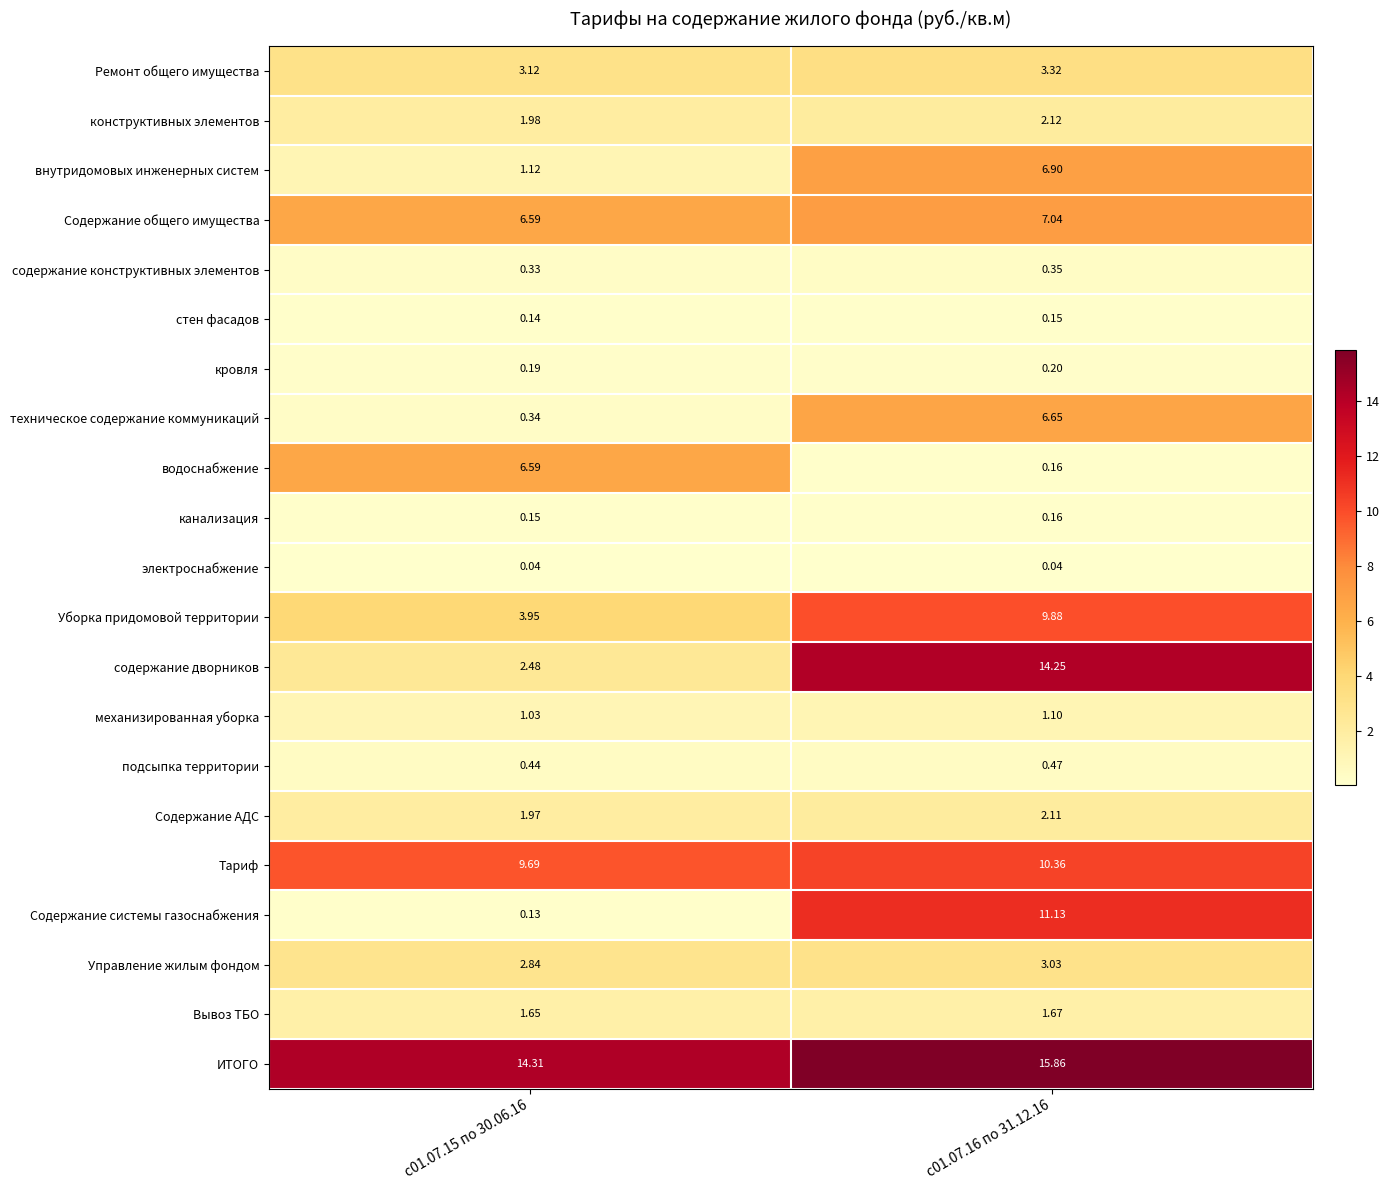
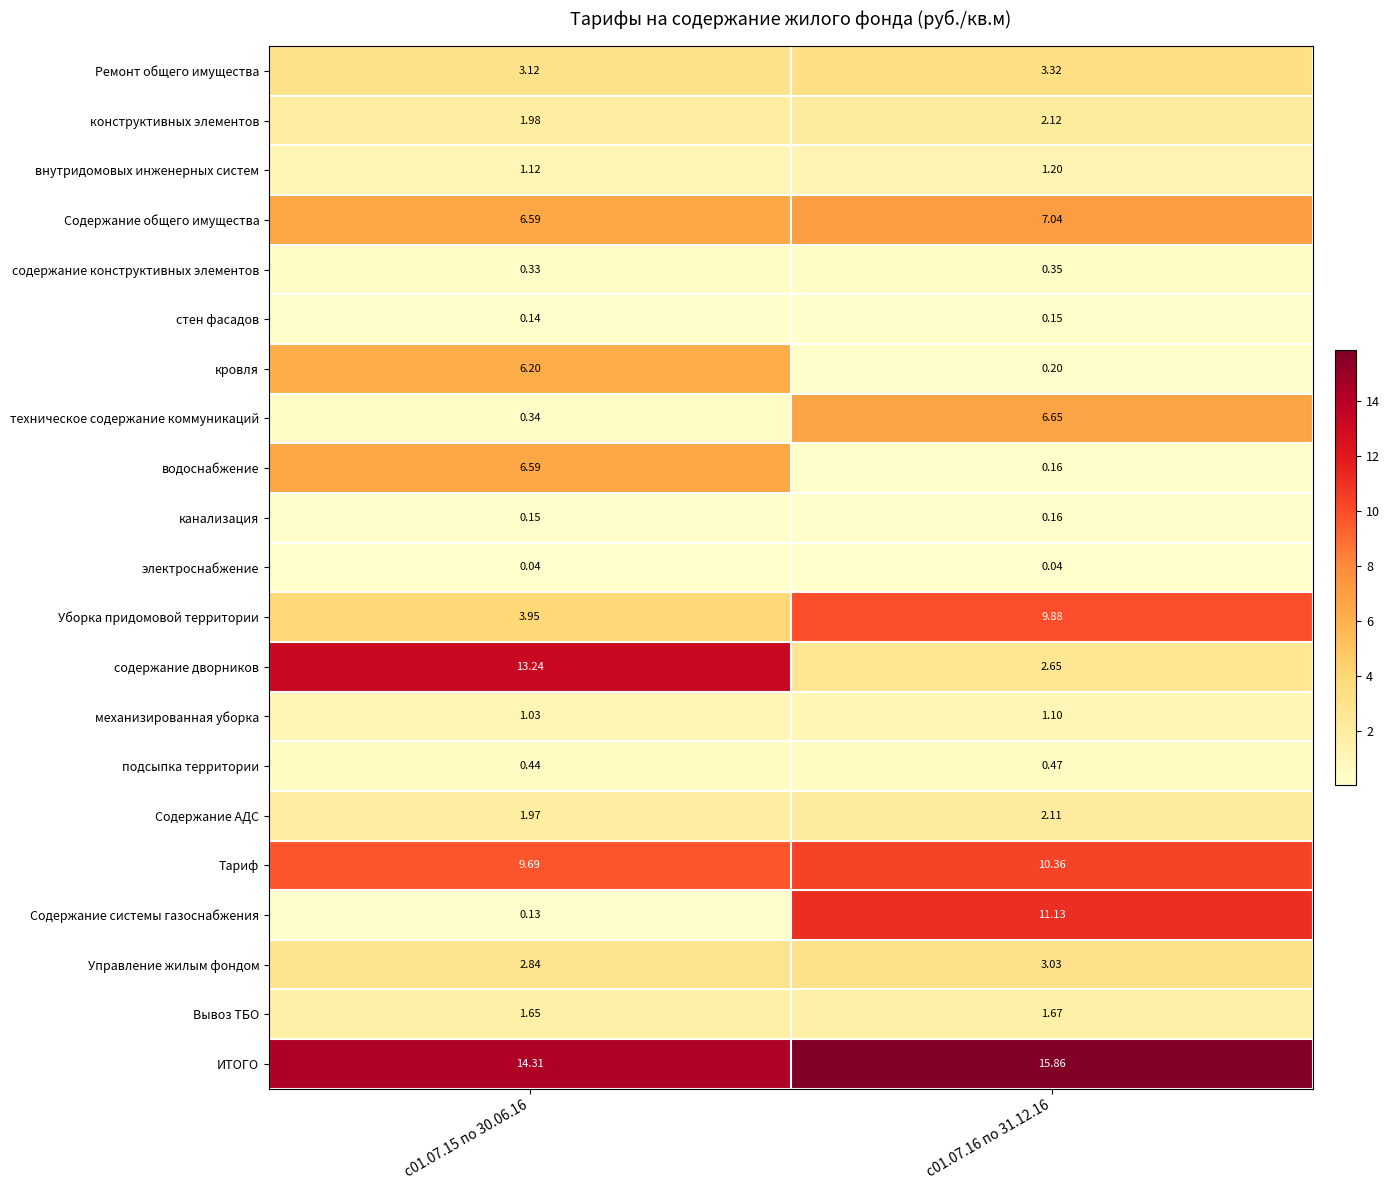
  {
    "Ремонт общего имущества": {
      "с01.07.15 по 30.06.16": 3.12,
      "с01.07.16 по 31.12.16": 3.32
    },
    "конструктивных элементов": {
      "с01.07.15 по 30.06.16": 1.98,
      "с01.07.16 по 31.12.16": 2.12
    },
    "внутридомовых инженерных систем": {
      "с01.07.15 по 30.06.16": 1.12,
-     "с01.07.16 по 31.12.16": 6.90
+     "с01.07.16 по 31.12.16": 1.20
    },
    "Содержание общего имущества": {
      "с01.07.15 по 30.06.16": 6.59,
      "с01.07.16 по 31.12.16": 7.04
    },
    "содержание конструктивных элементов": {
      "с01.07.15 по 30.06.16": 0.33,
      "с01.07.16 по 31.12.16": 0.35
    },
    "стен фасадов": {
      "с01.07.15 по 30.06.16": 0.14,
      "с01.07.16 по 31.12.16": 0.15
    },
    "кровля": {
-     "с01.07.15 по 30.06.16": 0.19,
+     "с01.07.15 по 30.06.16": 6.20,
      "с01.07.16 по 31.12.16": 0.20
    },
    "техническое содержание коммуникаций": {
      "с01.07.15 по 30.06.16": 0.34,
      "с01.07.16 по 31.12.16": 6.65
    },
    "водоснабжение": {
      "с01.07.15 по 30.06.16": 6.59,
      "с01.07.16 по 31.12.16": 0.16
    },
    "канализация": {
      "с01.07.15 по 30.06.16": 0.15,
      "с01.07.16 по 31.12.16": 0.16
    },
    "электроснабжение": {
      "с01.07.15 по 30.06.16": 0.04,
      "с01.07.16 по 31.12.16": 0.04
    },
    "Уборка придомовой территории": {
      "с01.07.15 по 30.06.16": 3.95,
      "с01.07.16 по 31.12.16": 9.88
    },
    "содержание дворников": {
-     "с01.07.15 по 30.06.16": 2.48,
-     "с01.07.16 по 31.12.16": 14.25
+     "с01.07.15 по 30.06.16": 13.24,
+     "с01.07.16 по 31.12.16": 2.65
    },
    "механизированная уборка": {
      "с01.07.15 по 30.06.16": 1.03,
      "с01.07.16 по 31.12.16": 1.10
    },
    "подсыпка территории": {
      "с01.07.15 по 30.06.16": 0.44,
      "с01.07.16 по 31.12.16": 0.47
    },
    "Содержание АДС": {
      "с01.07.15 по 30.06.16": 1.97,
      "с01.07.16 по 31.12.16": 2.11
    },
    "Тариф": {
      "с01.07.15 по 30.06.16": 9.69,
      "с01.07.16 по 31.12.16": 10.36
    },
    "Содержание системы газоснабжения": {
      "с01.07.15 по 30.06.16": 0.13,
      "с01.07.16 по 31.12.16": 11.13
    },
    "Управление жилым фондом": {
      "с01.07.15 по 30.06.16": 2.84,
      "с01.07.16 по 31.12.16": 3.03
    },
    "Вывоз ТБО": {
      "с01.07.15 по 30.06.16": 1.65,
      "с01.07.16 по 31.12.16": 1.67
    },
    "ИТОГО": {
      "с01.07.15 по 30.06.16": 14.31,
      "с01.07.16 по 31.12.16": 15.86
    }
  }
